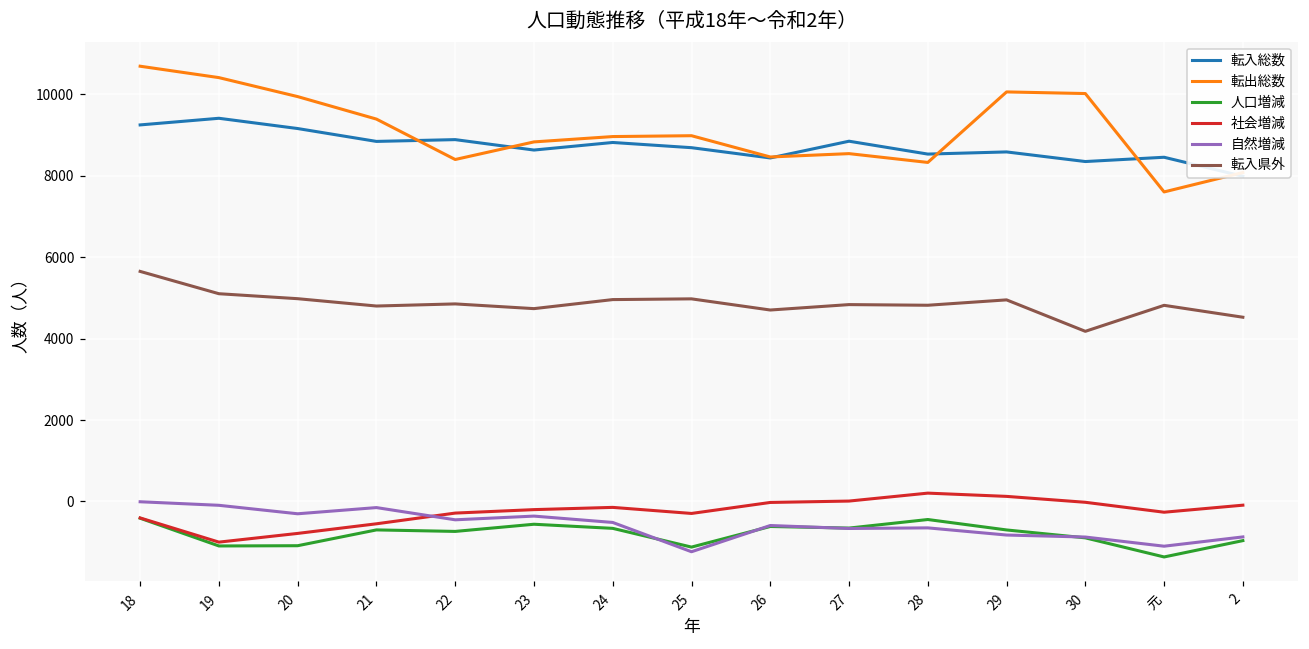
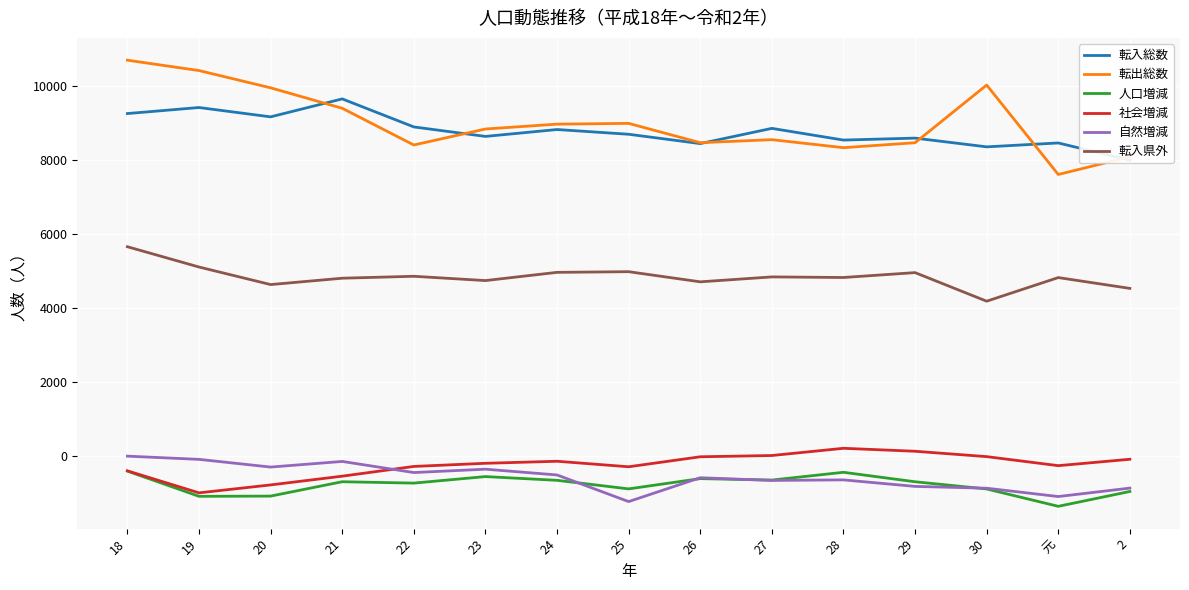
  {
    "転入総数": {
      "18": 9200,
      "19": 9400,
      "20": 9200,
-     "21": 8800,
+     "21": 9600,
      "22": 8900,
      "23": 8600,
      "24": 8800,
      "25": 8700,
      "27": 8800,
      "28": 8500,
      "29": 8600,
      "30": 8300,
      "元": 8500
    },
    "転出総数": {
      "18": 10700,
      "19": 10400,
      "20": 9900,
      "21": 9400,
      "22": 8400,
      "23": 8800,
      "24": 9000,
      "25": 9000,
      "27": 8500,
      "28": 8300,
-     "29": 10100,
+     "29": 8500,
      "30": 10000,
      "元": 7600
    },
    "人口増減": {
      "19": -1100,
      "20": -1100,
      "21": -700,
      "22": -700,
      "23": -600,
      "24": -700,
-     "25": -1100,
+     "25": -900,
      "28": -400,
      "29": -700,
      "元": -1400,
      "2": -1000
    },
    "社会増減": {
      "19": -1000,
      "20": -800,
      "21": -500,
      "22": -300,
      "23": -200,
      "24": -100,
      "25": -300,
      "26": 0,
      "27": 0,
      "28": 200,
      "29": 100,
      "30": 0,
      "元": -300,
      "2": -100
    },
    "自然増減": {
      "18": 0,
      "19": -100,
      "20": -300,
      "21": -200,
      "22": -500,
      "23": -400,
      "24": -500,
      "25": -1200,
      "28": -600,
      "29": -800,
      "元": -1100,
      "2": -900
    },
    "転入県外": {
      "18": 5600,
      "19": 5100,
-     "20": 5000,
+     "20": 4600,
      "21": 4800,
      "22": 4900,
      "23": 4700,
      "24": 5000,
      "25": 5000,
      "26": 4700,
      "27": 4800,
      "28": 4800,
      "29": 4900,
      "30": 4200,
      "元": 4800,
      "2": 4500
    }
  }
